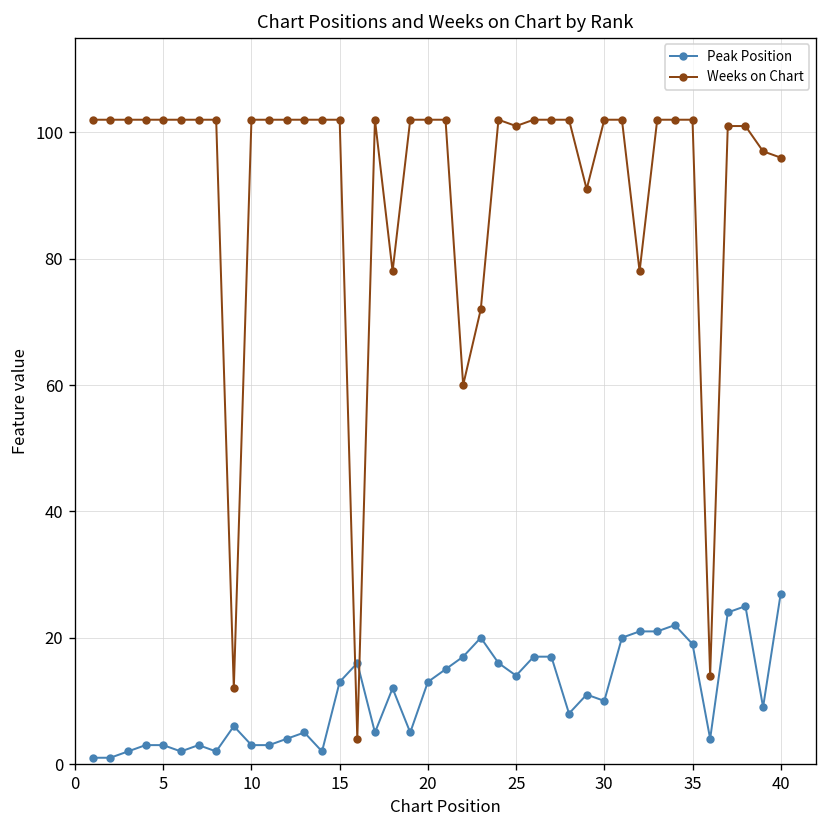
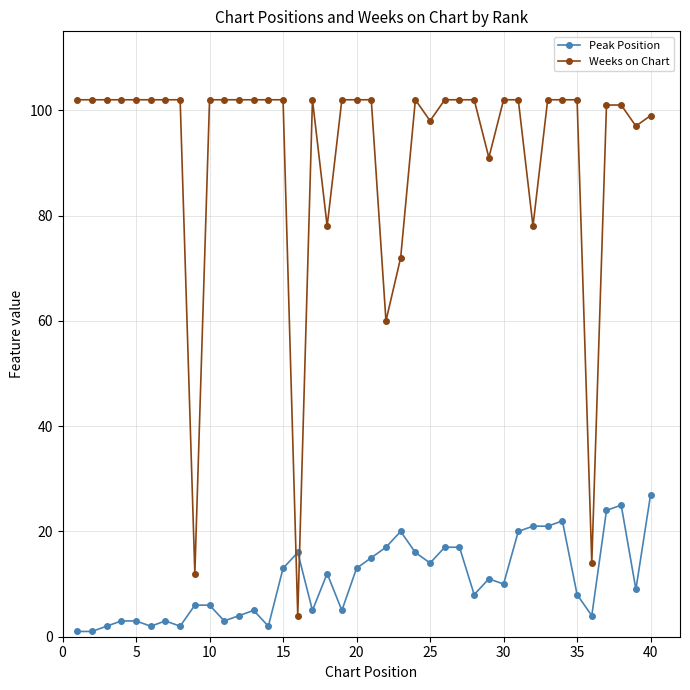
  {
    "Peak Position": {
      "5": 3,
-     "10": 3,
+     "10": 6,
      "15": 13,
      "20": 13,
      "25": 14,
      "30": 10,
-     "35": 19,
+     "35": 8,
      "40": 27
    },
    "Weeks on Chart": {
      "5": 102,
      "10": 102,
      "15": 102,
      "20": 102,
-     "25": 101,
+     "25": 98,
      "30": 102,
      "35": 102,
-     "40": 96
+     "40": 99
    }
  }
